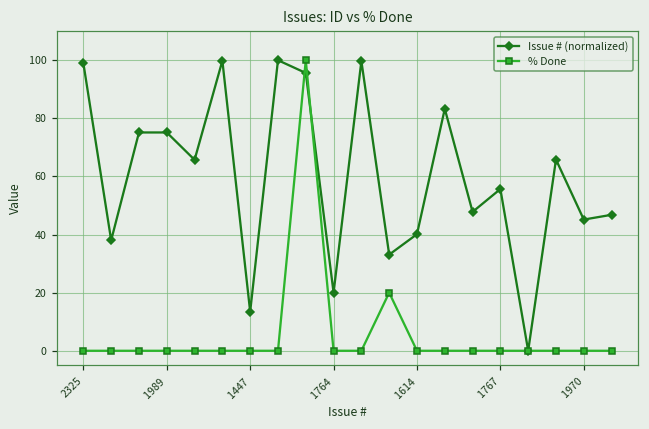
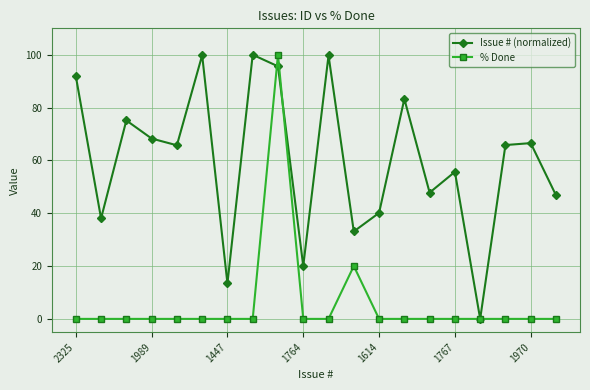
  {
    "Issue # (normalized)": {
-     "2325": 99,
-     "1989": 75,
+     "2325": 92,
+     "1989": 68,
      "1447": 13,
      "1764": 20,
      "1614": 40,
      "1767": 56,
-     "1970": 45
+     "1970": 67
    },
    "% Done": {
      "2325": 0,
      "1989": 0,
      "1447": 0,
      "1764": 0,
      "1614": 0,
      "1767": 0,
      "1970": 0
    }
  }
